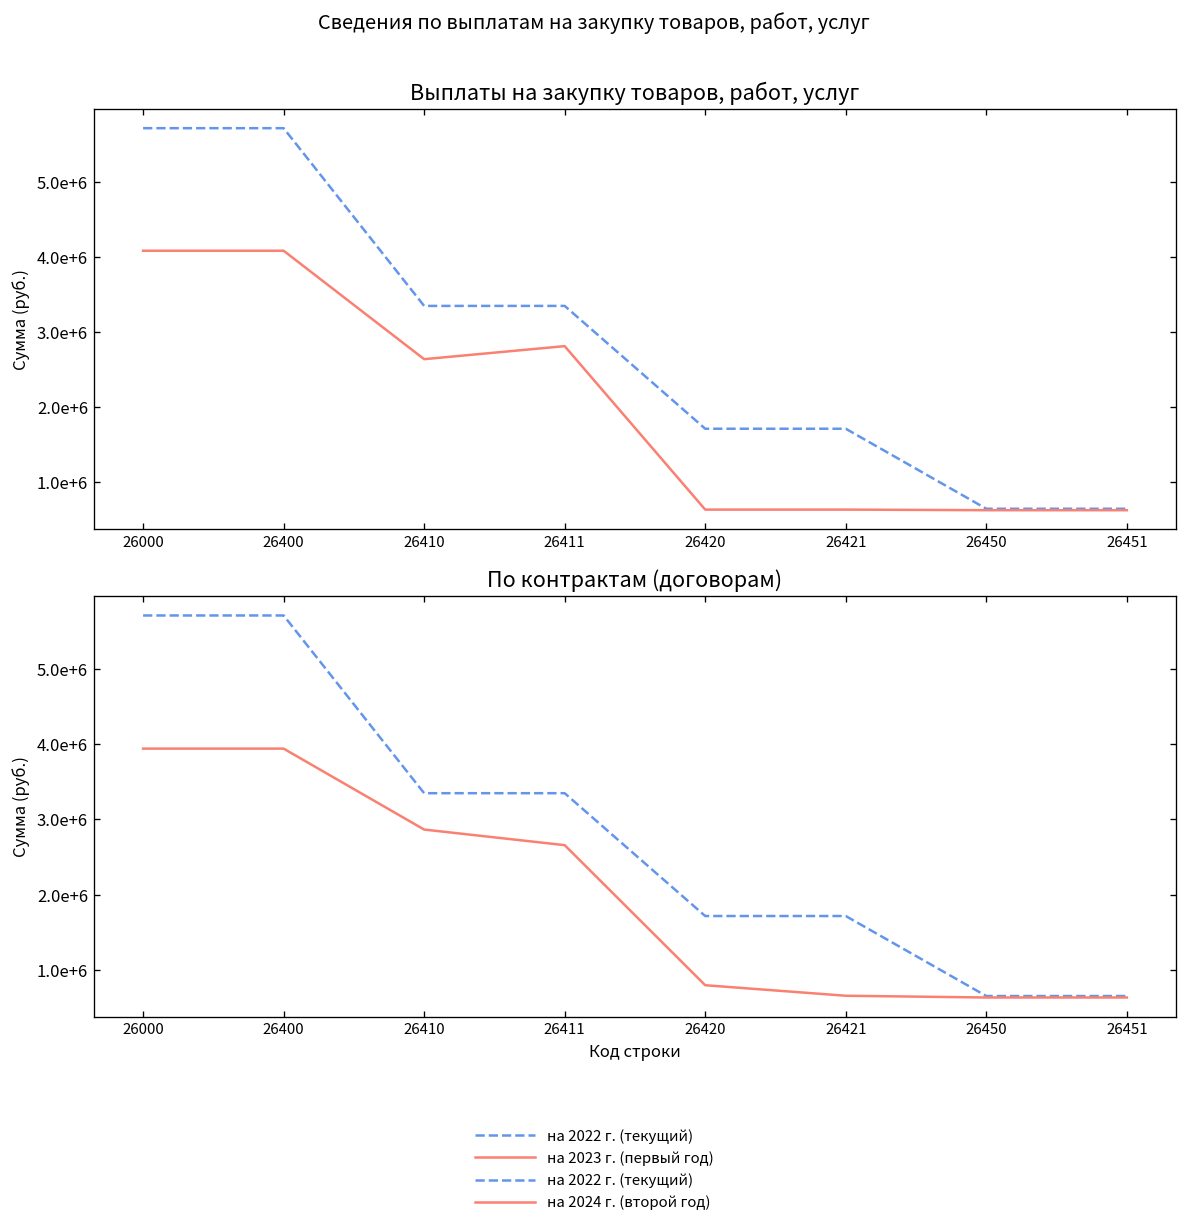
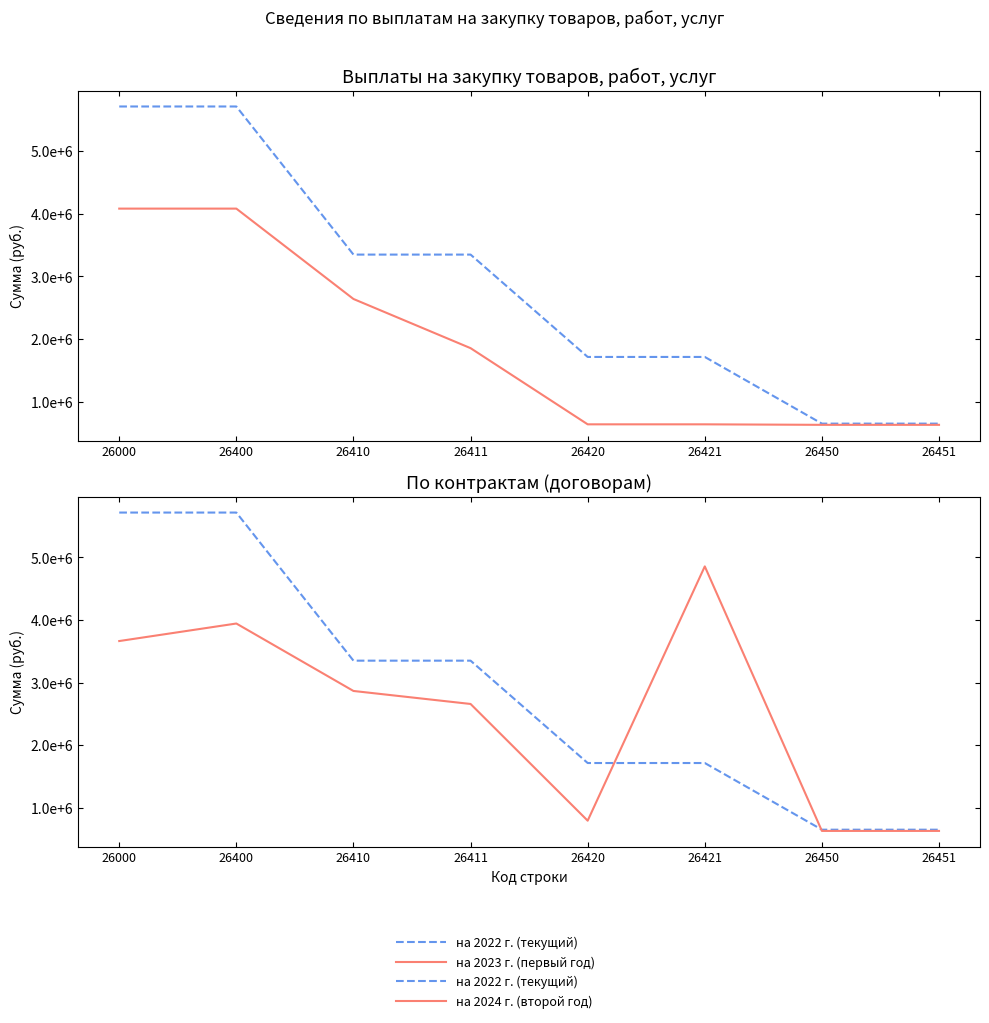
  {
    "Выплаты на закупку товаров, работ, услуг": {
      "на 2022 г. (текущий)": {
        "26000": 5700000,
        "26400": 5700000,
        "26410": 3300000,
        "26411": 3300000,
        "26420": 1700000,
        "26421": 1700000
      },
      "на 2023 г. (первый год)": {
        "26000": 4100000,
        "26400": 4100000,
        "26410": 2600000,
-       "26411": 2800000,
+       "26411": 1900000,
        "26420": 600000,
        "26421": 600000
      }
    },
    "По контрактам (договорам)": {
      "на 2022 г. (текущий)": {
        "26000": 5700000,
        "26400": 5700000,
        "26410": 3300000,
        "26411": 3300000,
        "26420": 1700000,
        "26421": 1700000
      },
      "на 2024 г. (второй год)": {
-       "26000": 3900000,
+       "26000": 3700000,
        "26400": 3900000,
        "26410": 2900000,
        "26411": 2700000,
        "26420": 800000,
-       "26421": 700000
+       "26421": 4900000
      }
    }
  }
